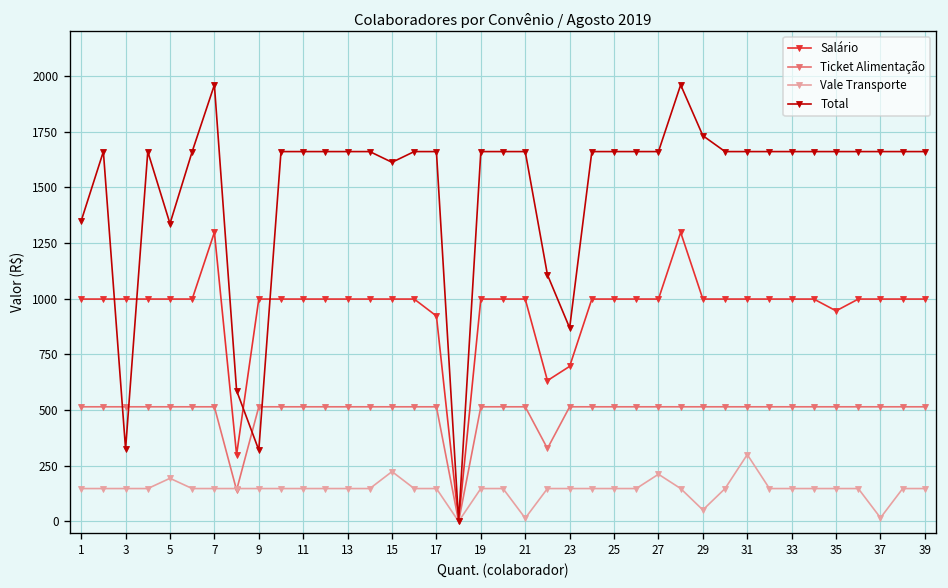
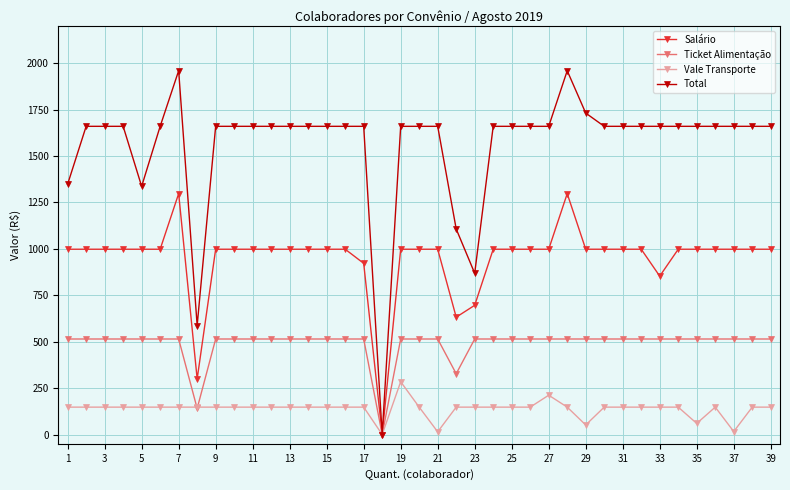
  {
    "Salário": {
      "1": 1000,
      "3": 1000,
      "5": 1000,
      "7": 1300,
      "9": 1000,
      "11": 1000,
      "13": 1000,
      "15": 1000,
      "17": 920,
      "19": 1000,
      "21": 1000,
      "23": 700,
      "25": 1000,
      "27": 1000,
      "29": 1000,
      "31": 1000,
-     "33": 1000,
-     "35": 950,
+     "33": 850,
+     "35": 1000,
      "37": 1000,
      "39": 1000
    },
    "Ticket Alimentação": {
      "1": 510,
      "3": 510,
      "5": 510,
      "7": 510,
      "9": 510,
      "11": 510,
      "13": 510,
      "15": 510,
      "17": 510,
      "19": 510,
      "21": 510,
      "23": 510,
      "25": 510,
      "27": 510,
      "29": 510,
      "31": 510,
      "33": 510,
      "35": 510,
      "37": 510,
      "39": 510
    },
    "Vale Transporte": {
      "1": 150,
      "3": 150,
-     "5": 190,
+     "5": 150,
      "7": 150,
      "9": 150,
      "11": 150,
      "13": 150,
-     "15": 220,
+     "15": 150,
      "17": 150,
-     "19": 150,
+     "19": 280,
      "21": 10,
      "23": 150,
      "25": 150,
      "27": 210,
      "29": 50,
-     "31": 300,
+     "31": 150,
      "33": 150,
-     "35": 150,
+     "35": 60,
      "37": 20,
      "39": 150
    },
    "Total": {
      "1": 1350,
-     "3": 330,
+     "3": 1660,
      "5": 1340,
      "7": 1960,
-     "9": 320,
+     "9": 1660,
      "11": 1660,
      "13": 1660,
-     "15": 1610,
+     "15": 1660,
      "17": 1660,
      "19": 1660,
      "21": 1660,
      "23": 870,
      "25": 1660,
      "27": 1660,
      "29": 1730,
      "31": 1660,
      "33": 1660,
      "35": 1660,
      "37": 1660,
      "39": 1660
    }
  }
